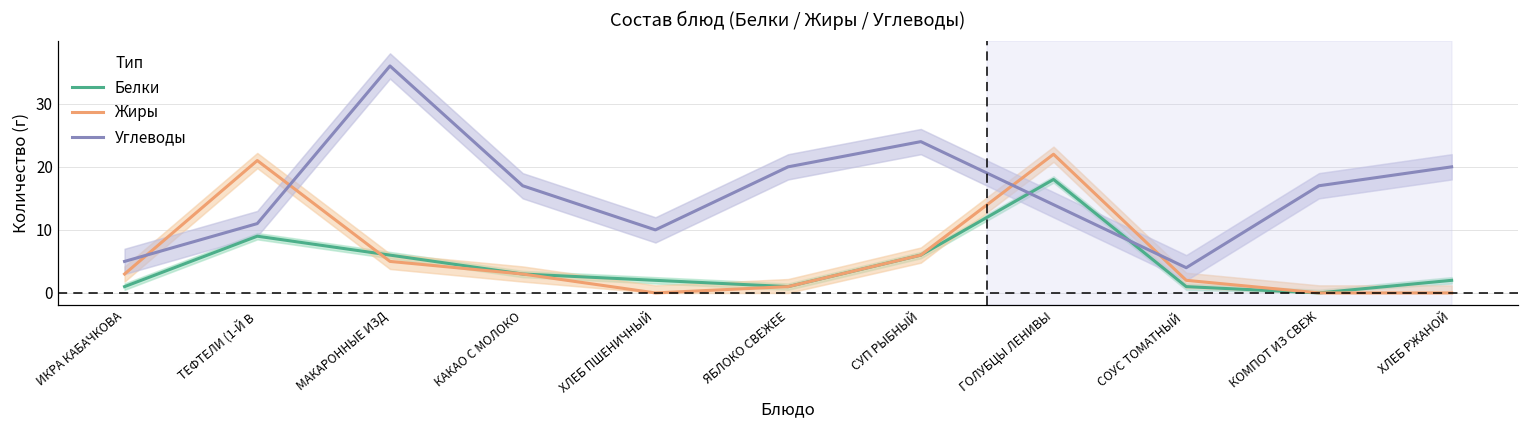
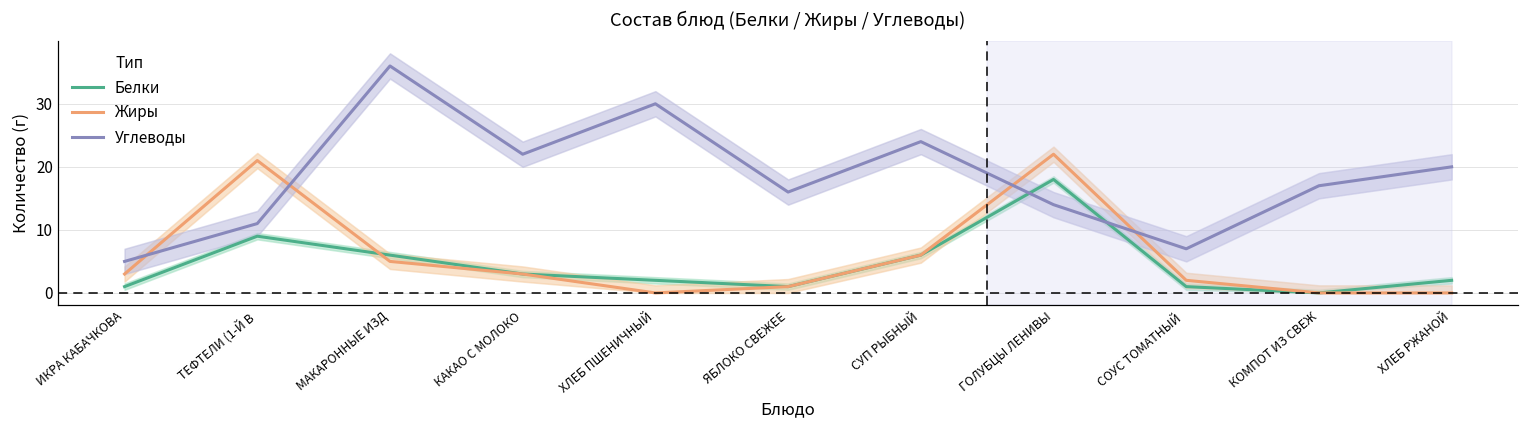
  {
    "Белки": {
      "ИКРА КАБАЧКОВА": 1,
      "ТЕФТЕЛИ (1-Й В": 9,
      "ХЛЕБ ПШЕНИЧНЫЙ": 2,
      "ГОЛУБЦЫ ЛЕНИВЫ": 18,
      "СОУС ТОМАТНЫЙ": 1,
      "ХЛЕБ РЖАНОЙ": 2
    },
    "Жиры": {
      "ИКРА КАБАЧКОВА": 3,
      "ТЕФТЕЛИ (1-Й В": 21,
      "МАКАРОННЫЕ ИЗД": 5,
      "ХЛЕБ ПШЕНИЧНЫЙ": 0,
      "ГОЛУБЦЫ ЛЕНИВЫ": 22,
      "СОУС ТОМАТНЫЙ": 2,
      "ХЛЕБ РЖАНОЙ": 0
    },
    "Углеводы": {
      "ИКРА КАБАЧКОВА": 5,
      "ТЕФТЕЛИ (1-Й В": 11,
      "МАКАРОННЫЕ ИЗД": 36,
-     "КАКАО С МОЛОКО": 17,
-     "ХЛЕБ ПШЕНИЧНЫЙ": 10,
-     "ЯБЛОКО СВЕЖЕЕ": 20,
+     "КАКАО С МОЛОКО": 22,
+     "ХЛЕБ ПШЕНИЧНЫЙ": 30,
+     "ЯБЛОКО СВЕЖЕЕ": 16,
      "СУП РЫБНЫЙ": 24,
      "ГОЛУБЦЫ ЛЕНИВЫ": 14,
-     "СОУС ТОМАТНЫЙ": 4,
+     "СОУС ТОМАТНЫЙ": 7,
      "КОМПОТ ИЗ СВЕЖ": 17,
      "ХЛЕБ РЖАНОЙ": 20
    }
  }
